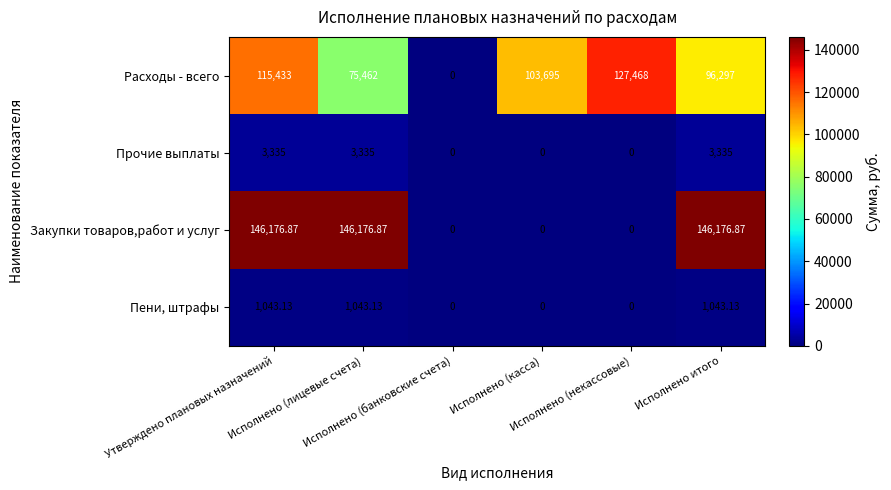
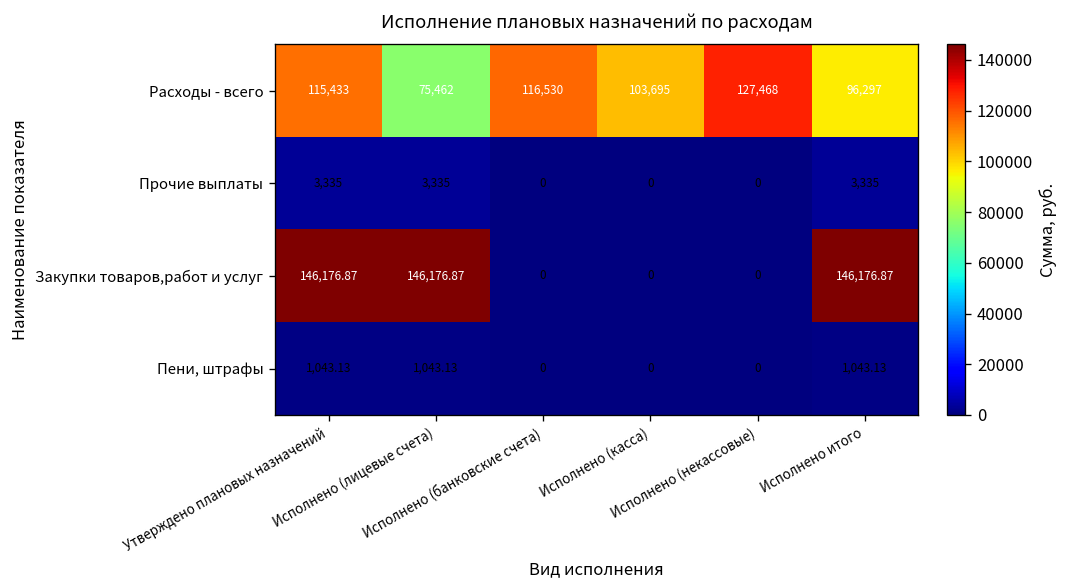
  {
    "Расходы - всего": {
      "Утверждено плановых назначений": "115,433",
      "Исполнено (лицевые счета)": "75,462",
-     "Исполнено (банковские счета)": "0",
+     "Исполнено (банковские счета)": "116,530",
      "Исполнено (касса)": "103,695",
      "Исполнено (некассовые)": "127,468",
      "Исполнено итого": "96,297"
    },
    "Прочие выплаты": {
      "Утверждено плановых назначений": "3,335",
      "Исполнено (лицевые счета)": "3,335",
      "Исполнено (банковские счета)": "0",
      "Исполнено (касса)": "0",
      "Исполнено (некассовые)": "0",
      "Исполнено итого": "3,335"
    },
    "Закупки товаров,работ и услуг": {
      "Утверждено плановых назначений": "146,176.87",
      "Исполнено (лицевые счета)": "146,176.87",
      "Исполнено (банковские счета)": "0",
      "Исполнено (касса)": "0",
      "Исполнено (некассовые)": "0",
      "Исполнено итого": "146,176.87"
    },
    "Пени, штрафы": {
      "Утверждено плановых назначений": "1,043.13",
      "Исполнено (лицевые счета)": "1,043.13",
      "Исполнено (банковские счета)": "0",
      "Исполнено (касса)": "0",
      "Исполнено (некассовые)": "0",
      "Исполнено итого": "1,043.13"
    }
  }
